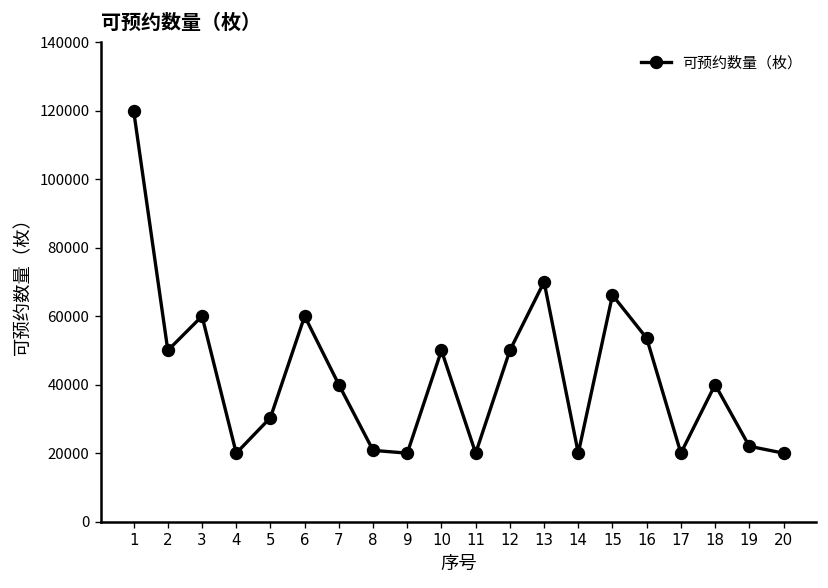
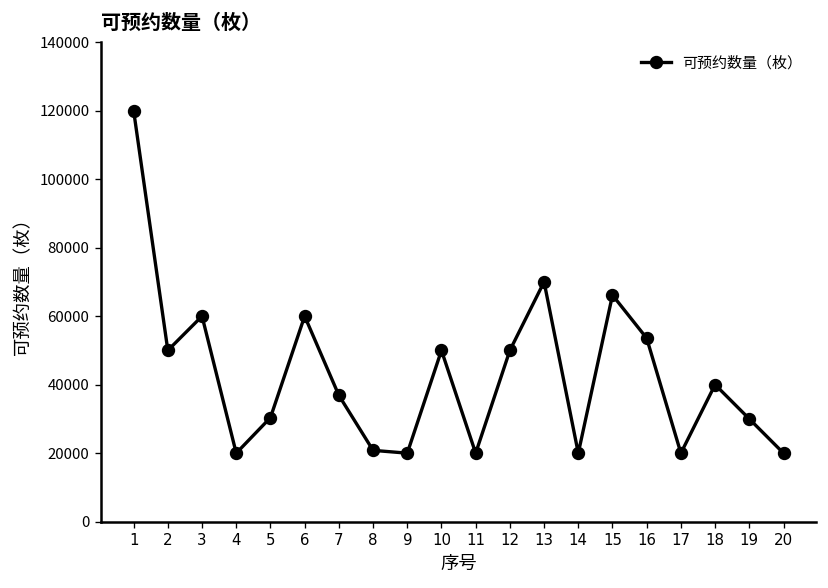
  {
    "1": 120000,
    "2": 50000,
    "3": 60000,
    "4": 20000,
    "5": 30000,
    "6": 60000,
-   "7": 40000,
+   "7": 37000,
    "8": 21000,
    "9": 20000,
    "10": 50000,
    "11": 20000,
    "12": 50000,
    "13": 70000,
    "14": 20000,
    "15": 66000,
    "16": 54000,
    "17": 20000,
    "18": 40000,
-   "19": 22000,
+   "19": 30000,
    "20": 20000
  }
